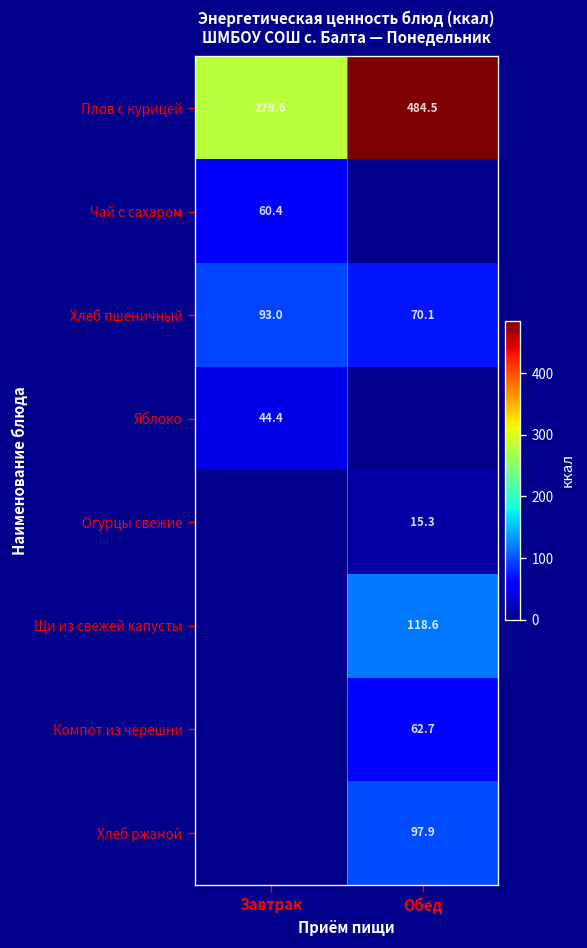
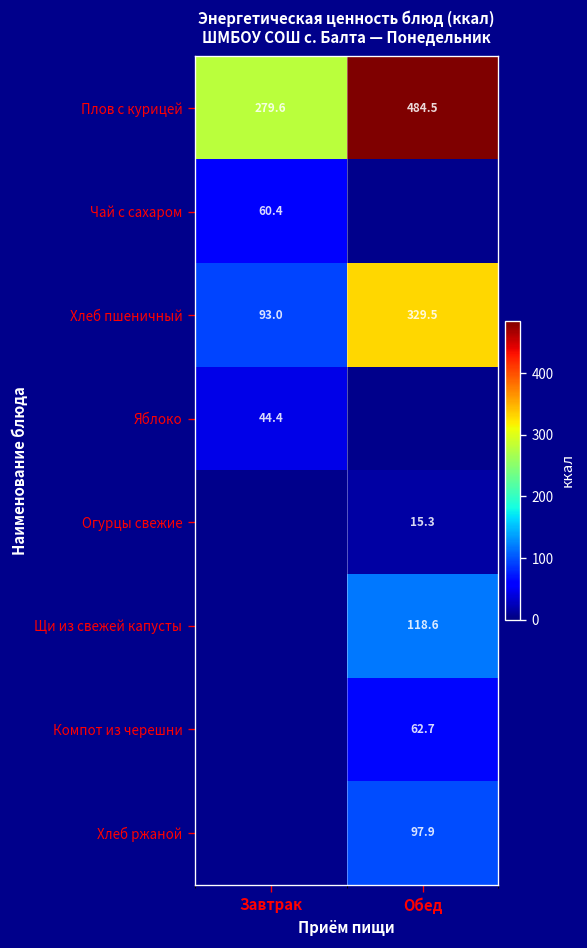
  {
    "Плов с курицей": {
      "Завтрак": 279.6,
      "Обед": 484.5
    },
    "Чай с сахаром": {
      "Завтрак": 60.4
    },
    "Хлеб пшеничный": {
      "Завтрак": 93.0,
-     "Обед": 70.1
+     "Обед": 329.5
    },
    "Яблоко": {
      "Завтрак": 44.4
    },
    "Огурцы свежие": {
      "Обед": 15.3
    },
    "Щи из свежей капусты": {
      "Обед": 118.6
    },
    "Компот из черешни": {
      "Обед": 62.7
    },
    "Хлеб ржаной": {
      "Обед": 97.9
    }
  }
